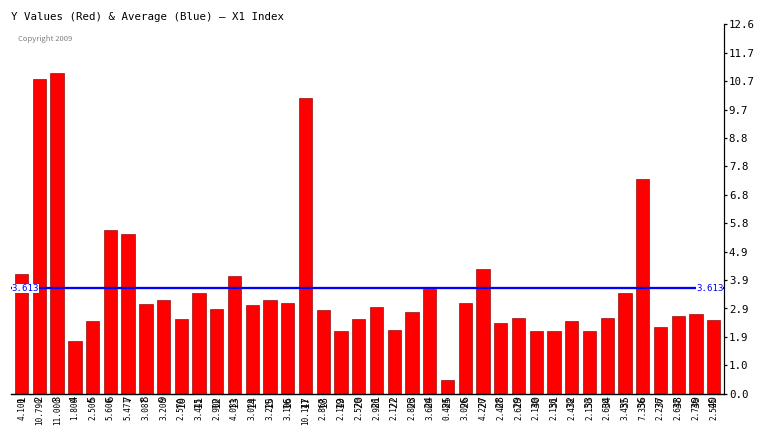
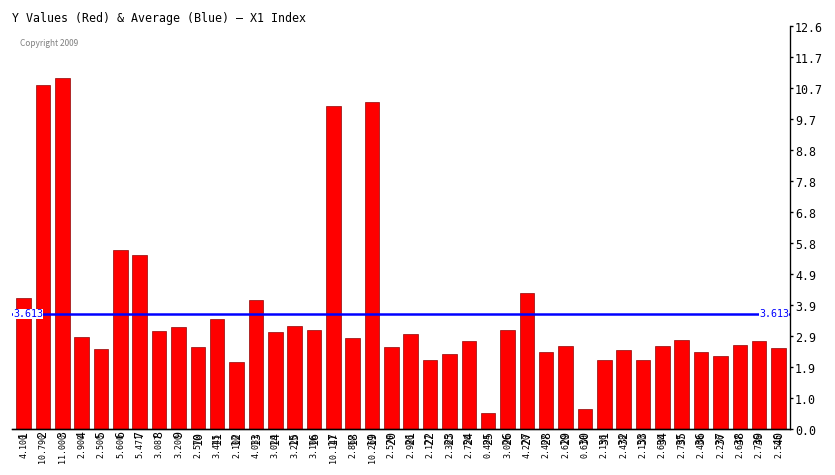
  {
-   "4": 1.800,
-   "12": 2.900,
-   "19": 2.142,
-   "23": 2.806,
-   "24": 3.600,
+   "4": 2.900,
+   "12": 2.100,
+   "19": 10.261,
+   "23": 2.365,
+   "24": 2.750,
    "25": 0.484,
-   "30": 2.140,
-   "35": 3.457,
-   "36": 7.356
+   "30": 0.610,
+   "35": 2.797,
+   "36": 2.408
  }
